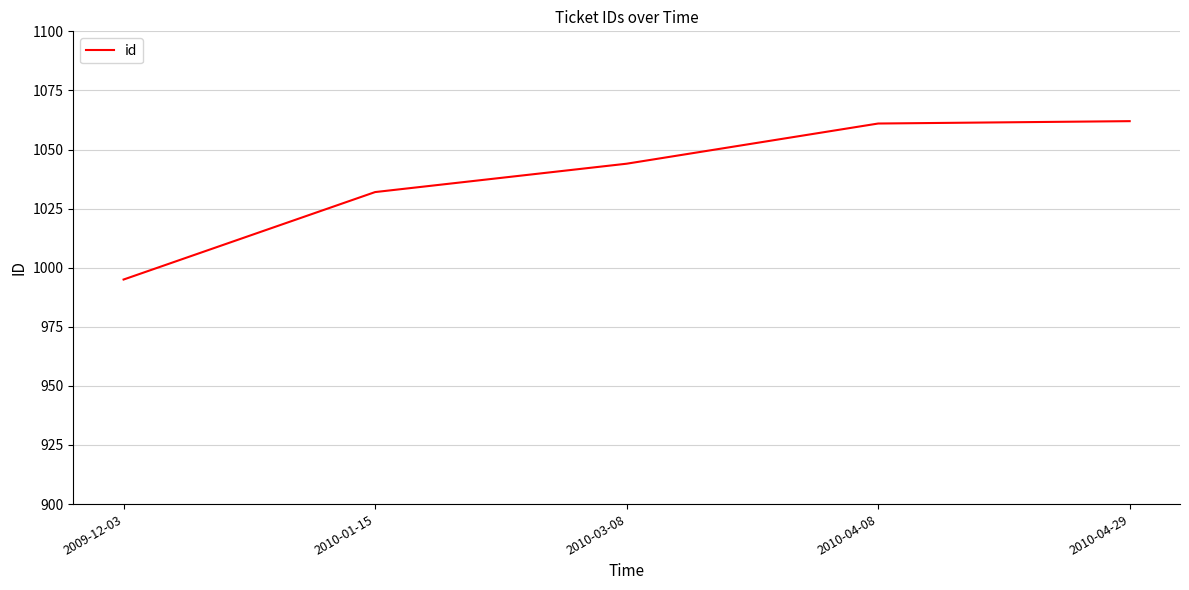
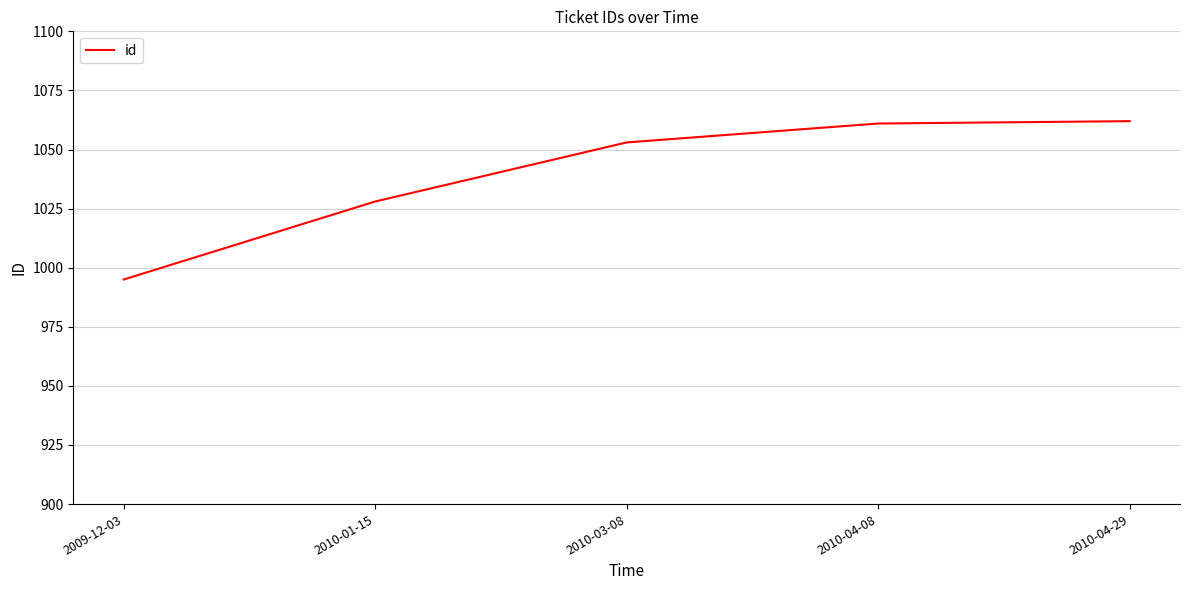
  {
    "2009-12-03": 995,
-   "2010-01-15": 1032,
-   "2010-03-08": 1044,
+   "2010-01-15": 1028,
+   "2010-03-08": 1053,
    "2010-04-08": 1061,
    "2010-04-29": 1062
  }
